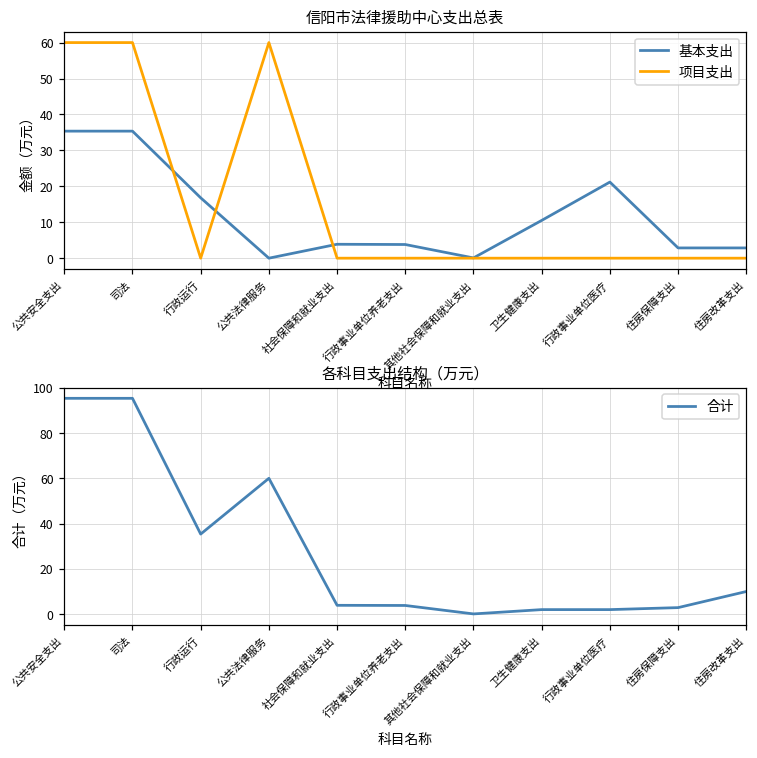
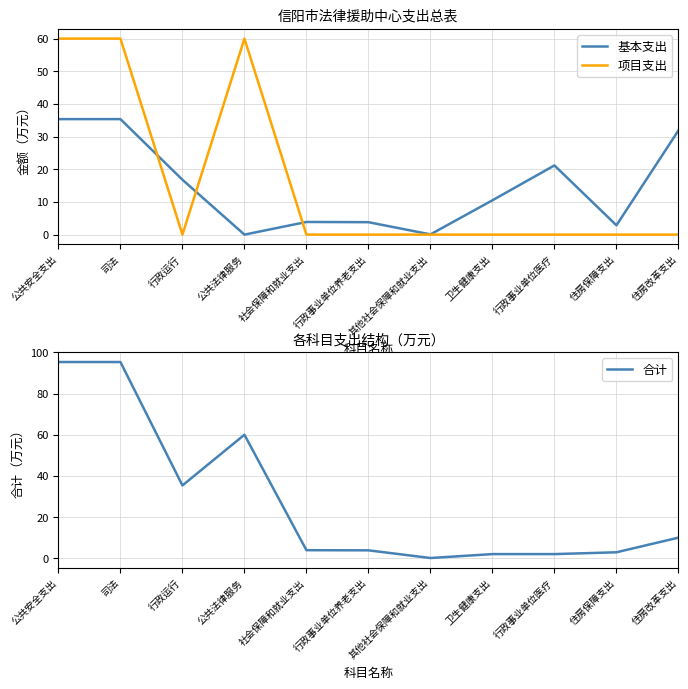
  {
    "信阳市法律援助中心支出总表": {
      "基本支出": {
        "公共安全支出": 35,
        "司法": 35,
        "行政运行": 17,
        "公共法律服务": 0,
        "社会保障和就业支出": 4,
        "行政事业单位养老支出": 4,
        "卫生健康支出": 11,
        "行政事业单位医疗": 21,
        "住房保障支出": 3,
-       "住房改革支出": 3
+       "住房改革支出": 32
      },
      "项目支出": {
        "公共安全支出": 60,
        "司法": 60,
        "行政运行": 0,
        "公共法律服务": 60,
        "社会保障和就业支出": 0,
        "行政事业单位养老支出": 0,
        "卫生健康支出": 0,
        "行政事业单位医疗": 0,
        "住房保障支出": 0,
        "住房改革支出": 0
      }
    },
    "各科目支出结构（万元）": {
      "公共安全支出": 95,
      "司法": 95,
      "行政运行": 35,
      "公共法律服务": 60,
      "社会保障和就业支出": 4,
      "行政事业单位养老支出": 4,
      "其他社会保障和就业支出": 0,
      "卫生健康支出": 2,
      "行政事业单位医疗": 2,
      "住房保障支出": 3,
      "住房改革支出": 10
    }
  }
